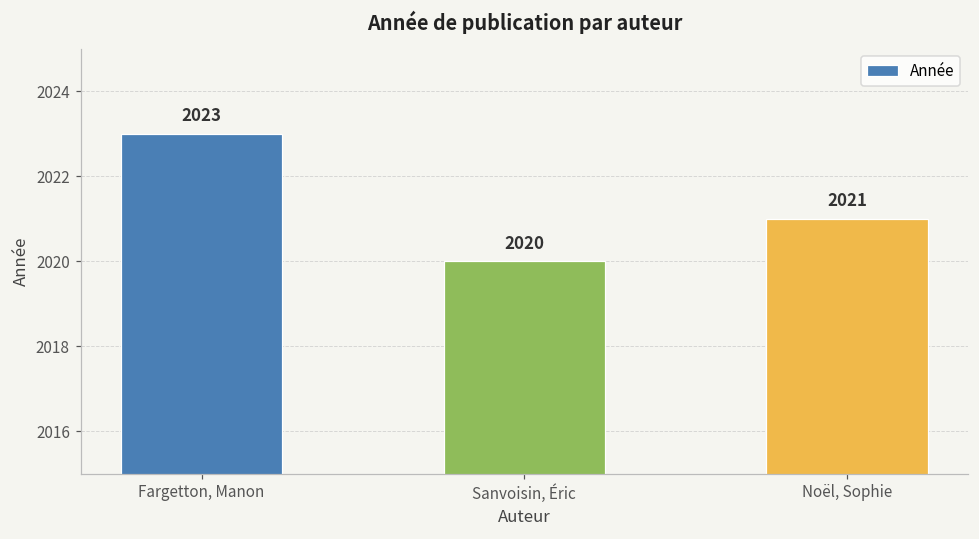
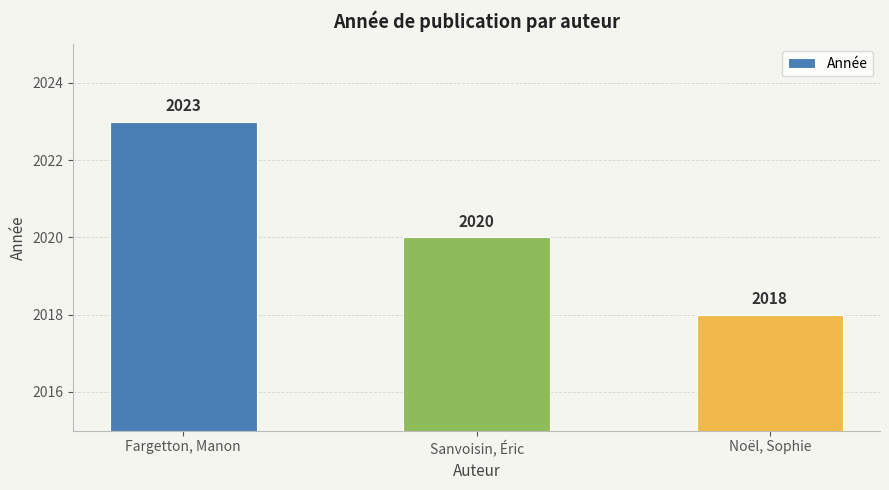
  {
    "Fargetton, Manon": 2023,
    "Sanvoisin, Éric": 2020,
-   "Noël, Sophie": 2021
+   "Noël, Sophie": 2018
  }
